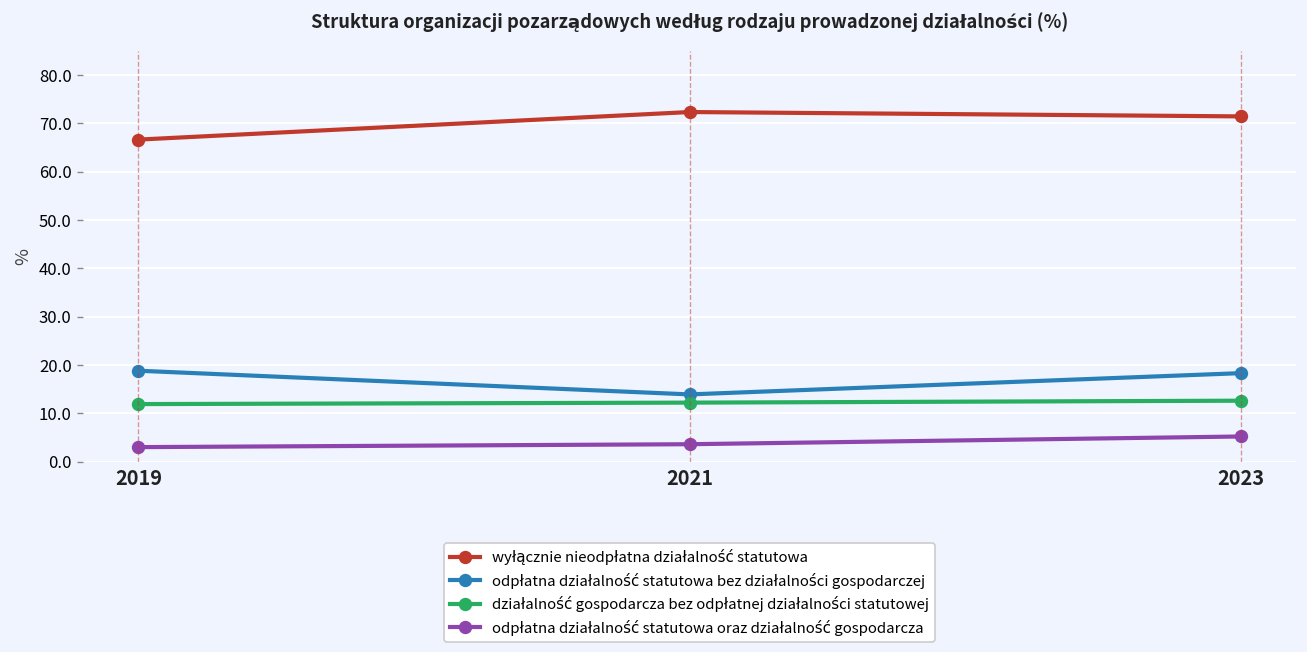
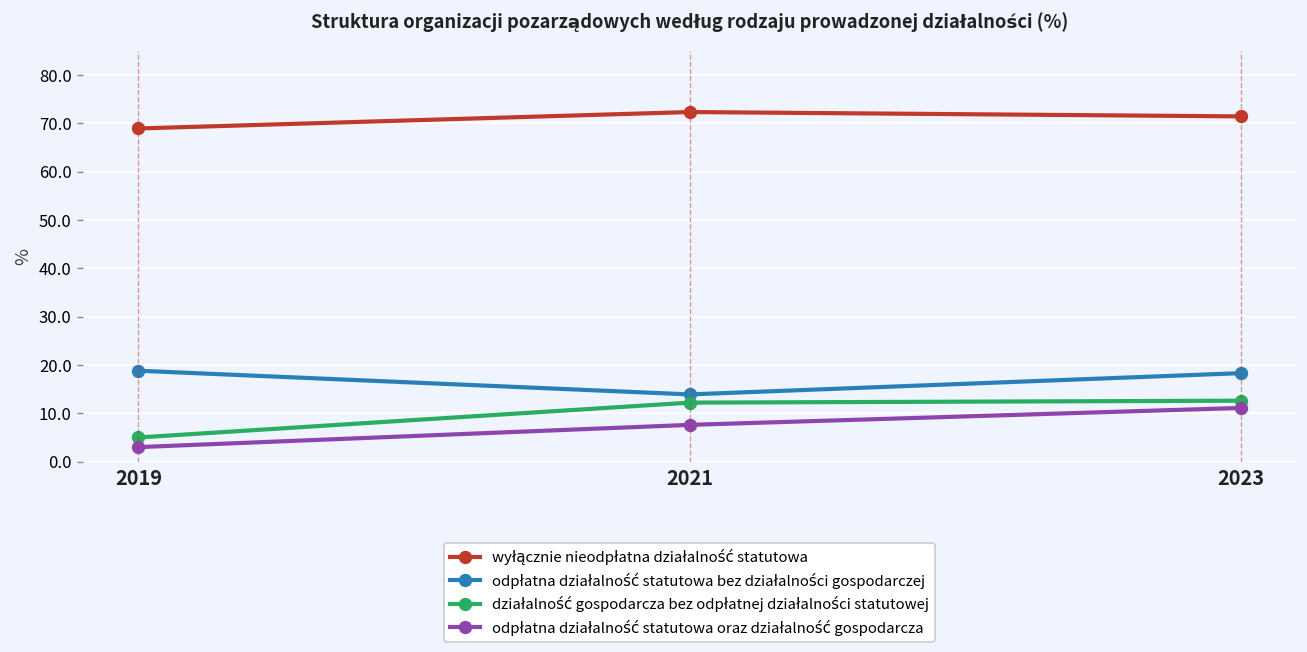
  {
    "wyłącznie nieodpłatna działalność statutowa": {
-     "2019": 67,
+     "2019": 69,
      "2021": 72,
      "2023": 71
    },
    "odpłatna działalność statutowa bez działalności gospodarczej": {
      "2019": 19,
      "2021": 14,
      "2023": 18
    },
    "działalność gospodarcza bez odpłatnej działalności statutowej": {
-     "2019": 12,
+     "2019": 5,
      "2021": 12,
      "2023": 13
    },
    "odpłatna działalność statutowa oraz działalność gospodarcza": {
      "2019": 3,
-     "2021": 4,
-     "2023": 5
+     "2021": 8,
+     "2023": 11
    }
  }
